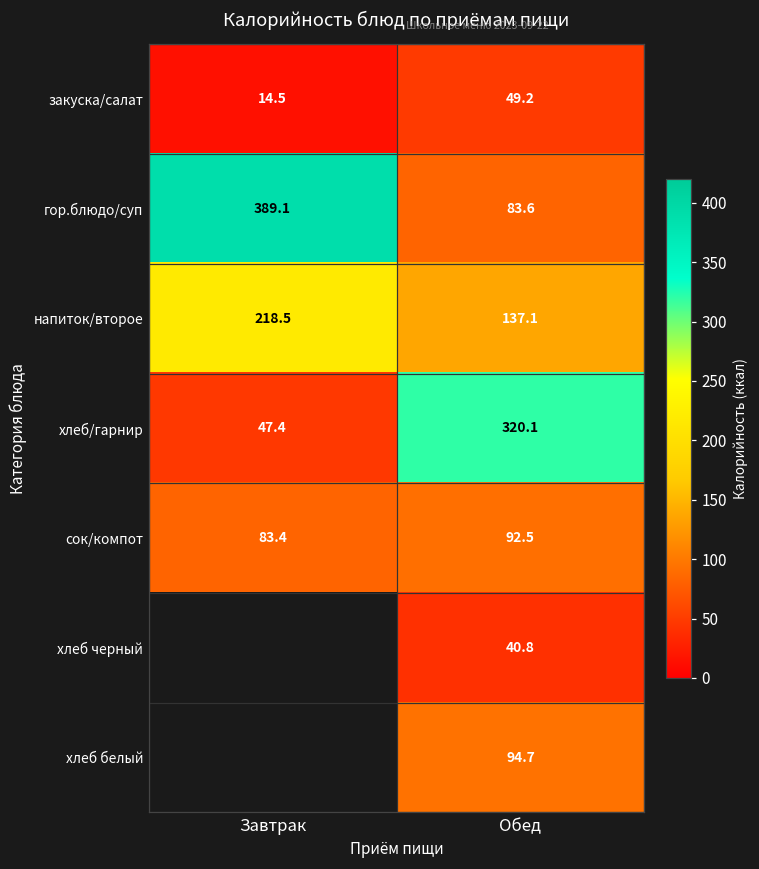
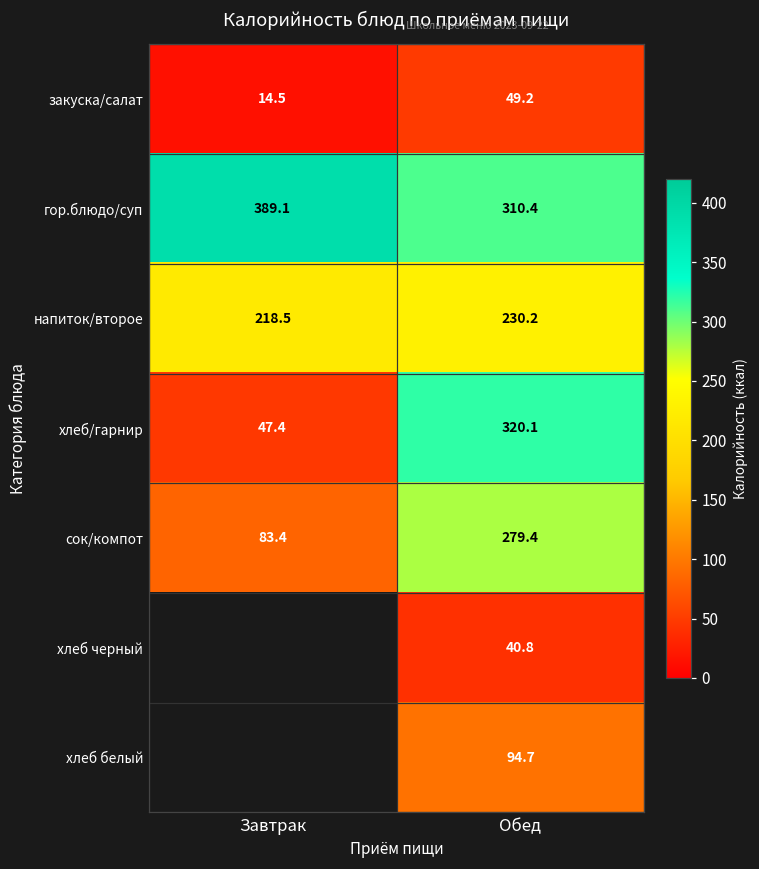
  {
    "закуска/салат": {
      "Завтрак": 14.5,
      "Обед": 49.2
    },
    "гор.блюдо/суп": {
      "Завтрак": 389.1,
-     "Обед": 83.6
+     "Обед": 310.4
    },
    "напиток/второе": {
      "Завтрак": 218.5,
-     "Обед": 137.1
+     "Обед": 230.2
    },
    "хлеб/гарнир": {
      "Завтрак": 47.4,
      "Обед": 320.1
    },
    "сок/компот": {
      "Завтрак": 83.4,
-     "Обед": 92.5
+     "Обед": 279.4
    },
    "хлеб черный": {
      "Обед": 40.8
    },
    "хлеб белый": {
      "Обед": 94.7
    }
  }
